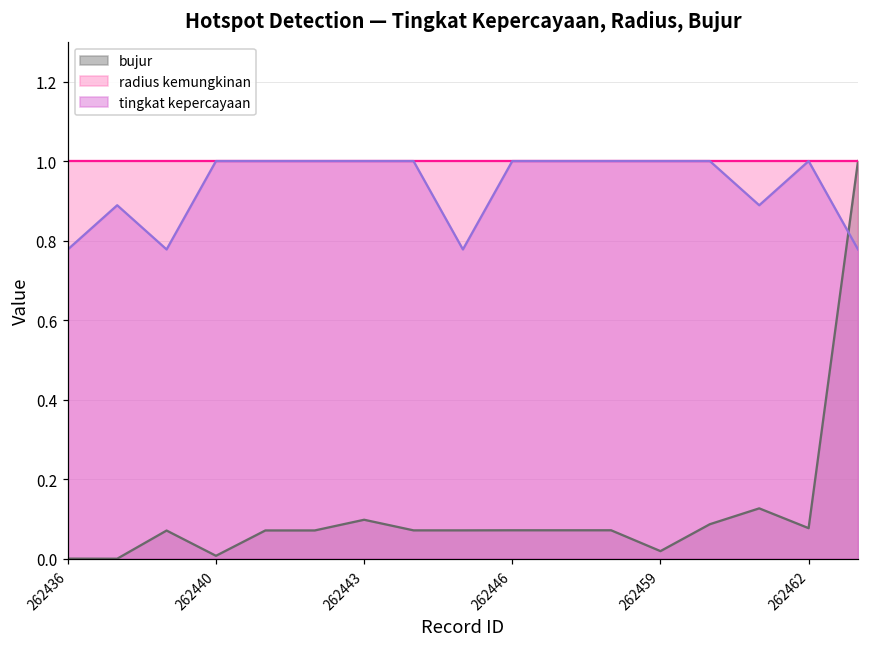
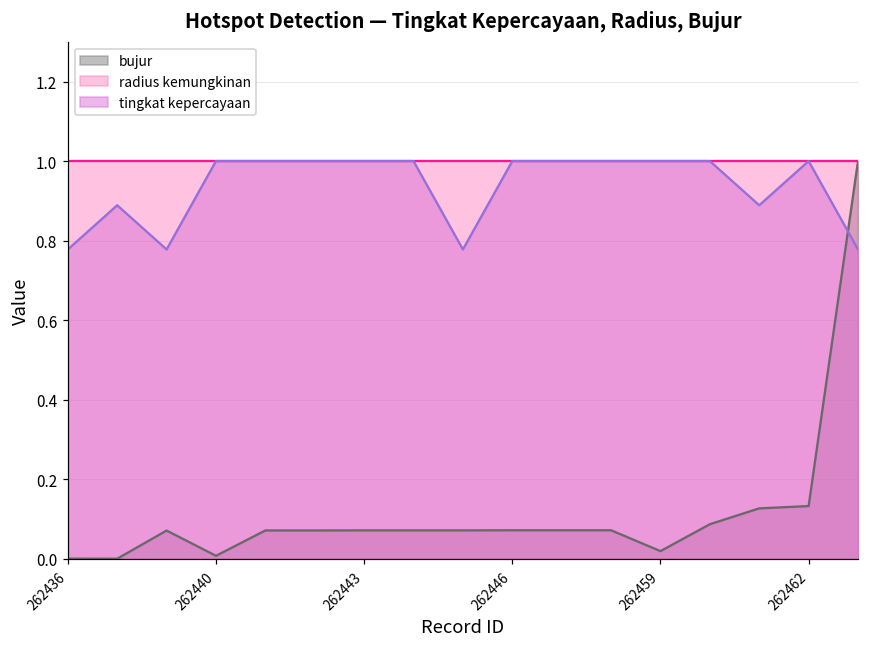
  {
    "bujur": {
      "262436": 0.00,
      "262440": 0.01,
-     "262443": 0.10,
+     "262443": 0.07,
      "262446": 0.07,
      "262459": 0.02,
-     "262462": 0.08
+     "262462": 0.13
    }
  }
